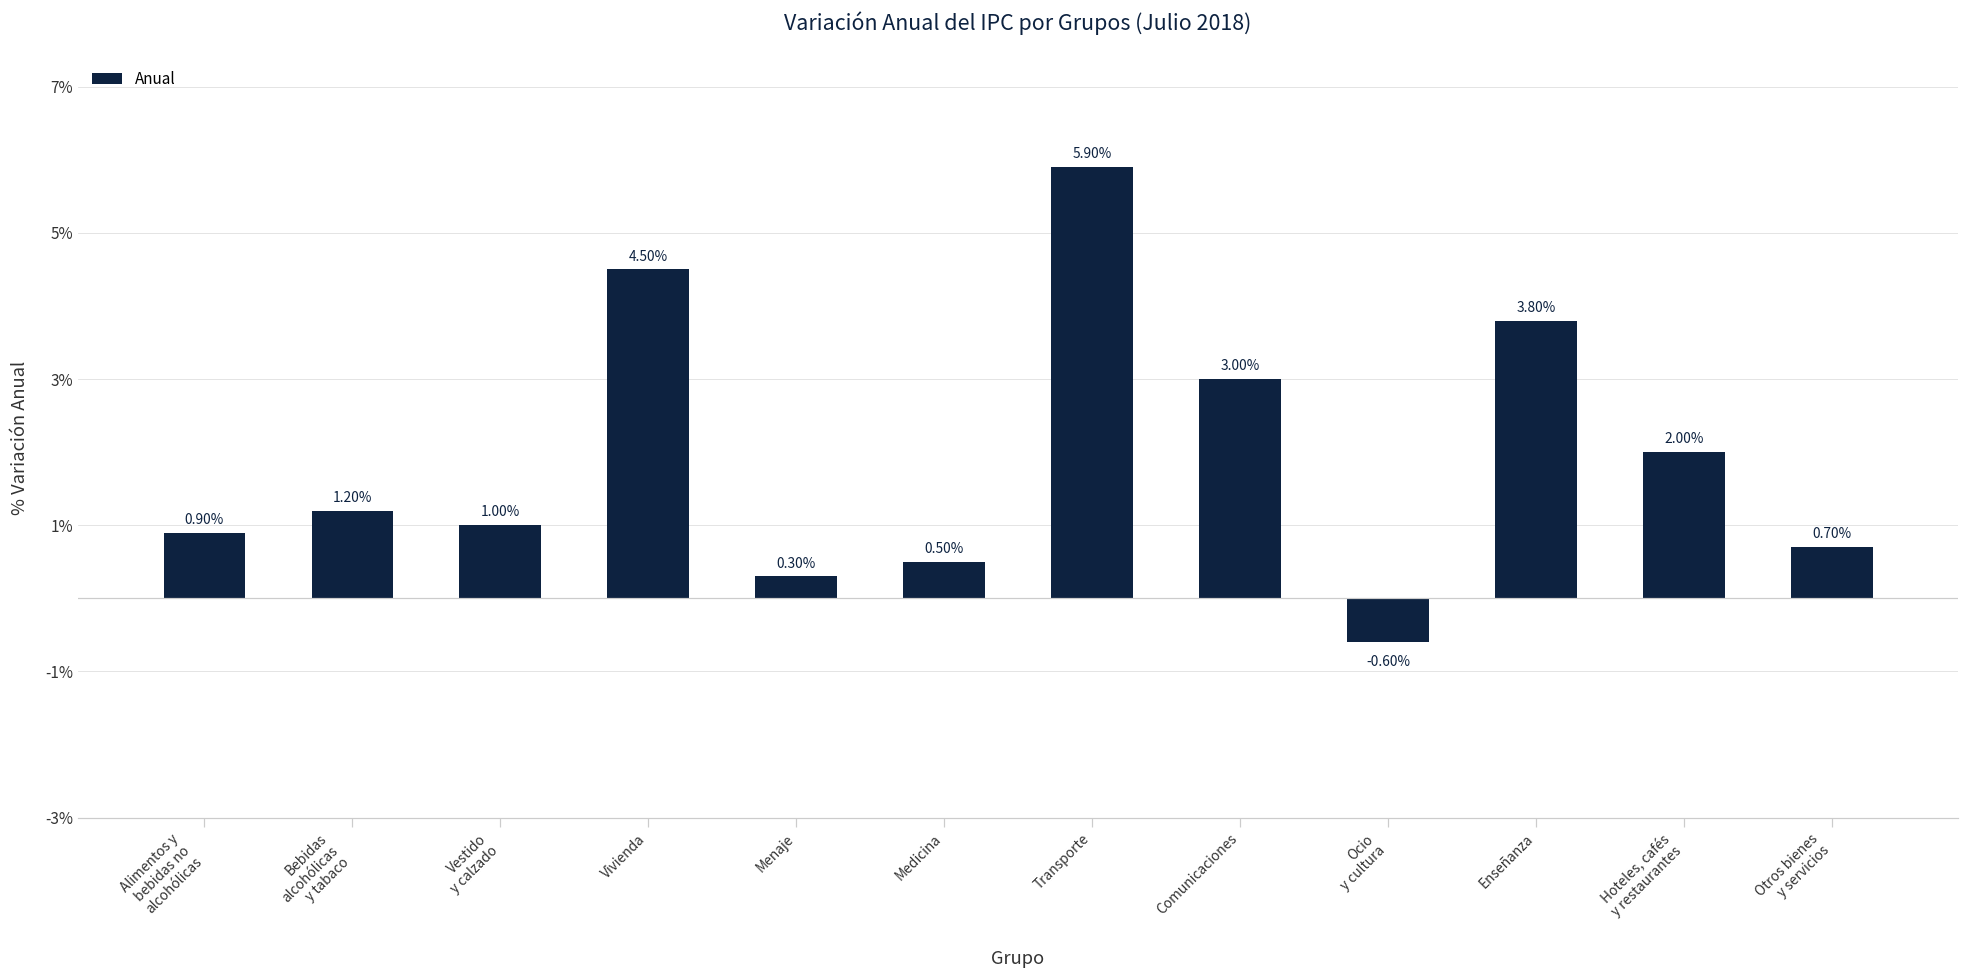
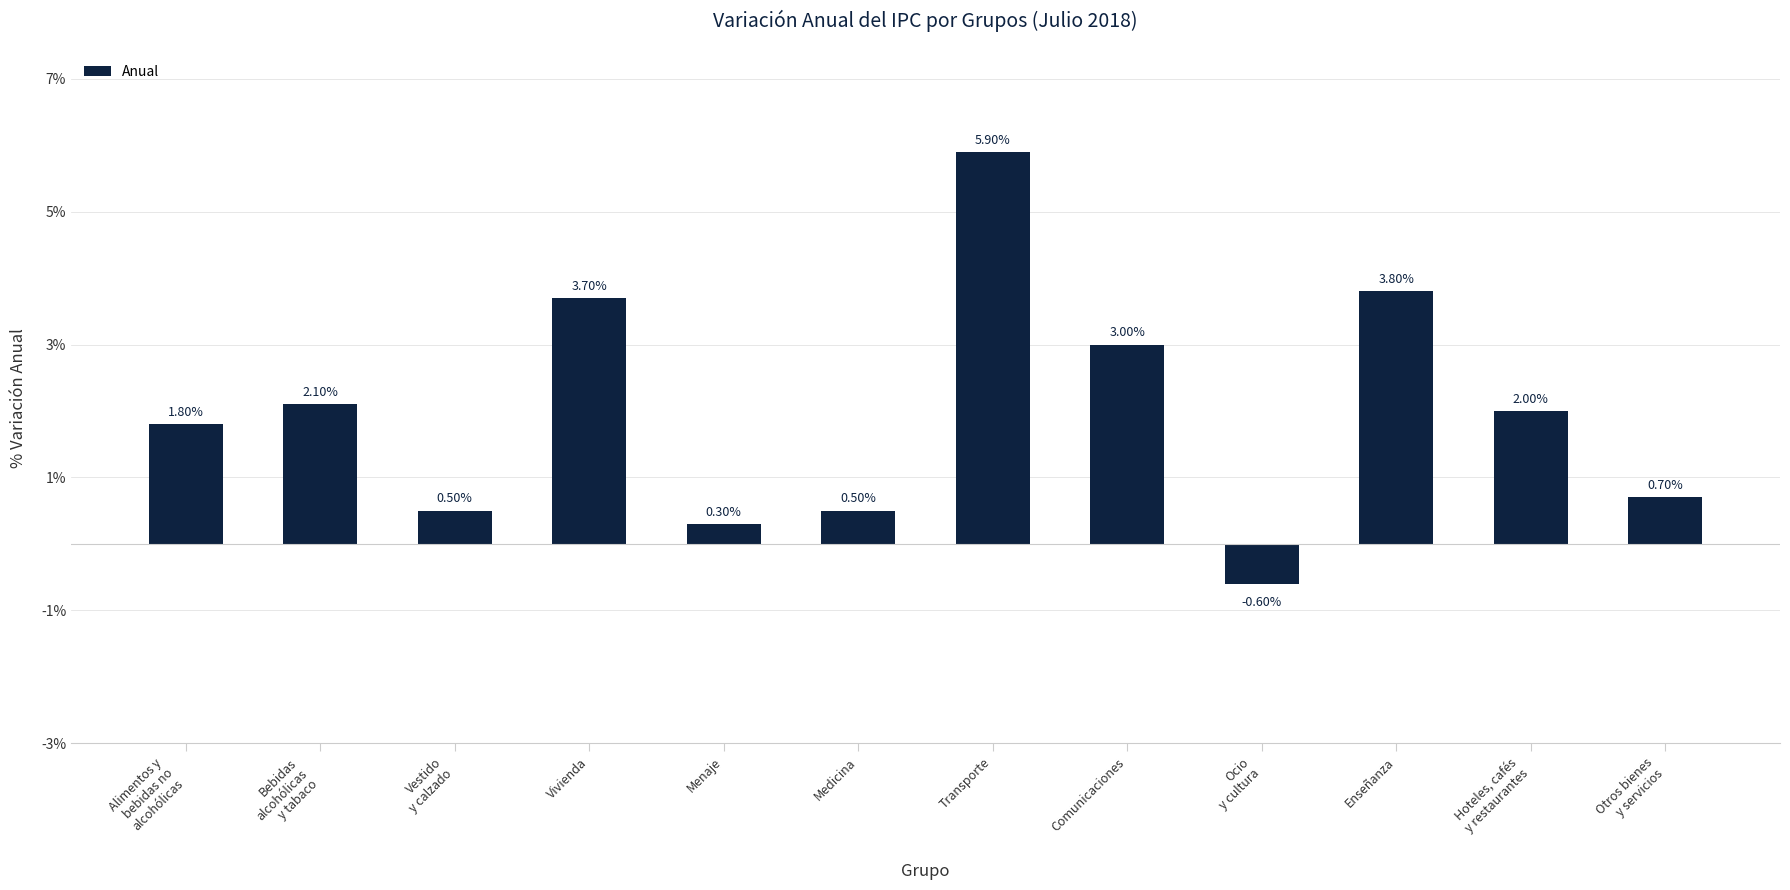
  {
-   "Alimentos y bebidas no alcohólicas": "0.90%",
-   "Bebidas alcohólicas y tabaco": "1.20%",
-   "Vestido y calzado": "1.00%",
-   "Vivienda": "4.50%",
+   "Alimentos y bebidas no alcohólicas": "1.80%",
+   "Bebidas alcohólicas y tabaco": "2.10%",
+   "Vestido y calzado": "0.50%",
+   "Vivienda": "3.70%",
    "Menaje": "0.30%",
    "Medicina": "0.50%",
    "Transporte": "5.90%",
    "Comunicaciones": "3.00%",
    "Ocio y cultura": "-0.60%",
    "Enseñanza": "3.80%",
    "Hoteles, cafés y restaurantes": "2.00%",
    "Otros bienes y servicios": "0.70%"
  }
